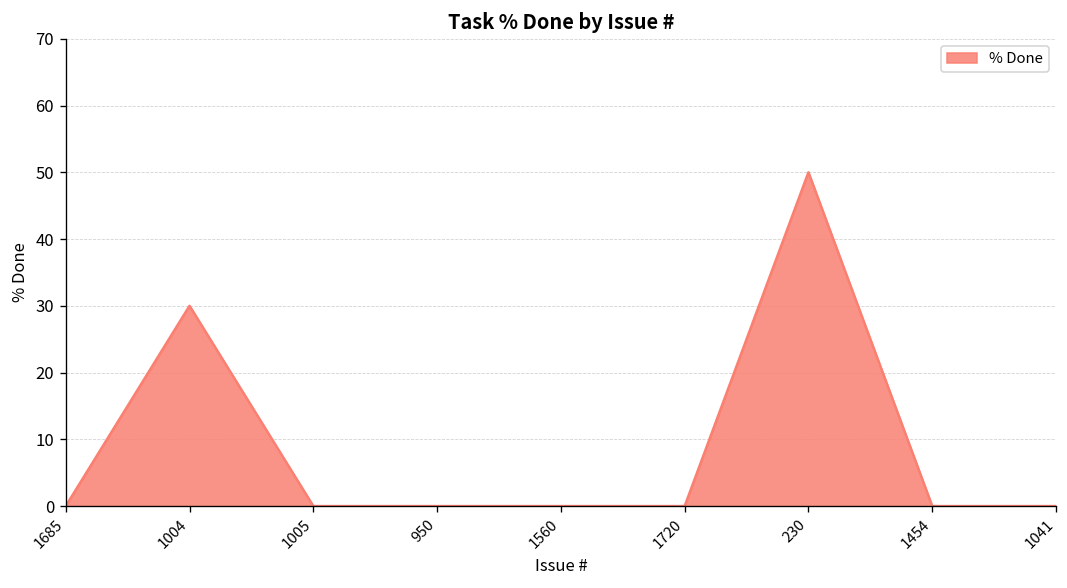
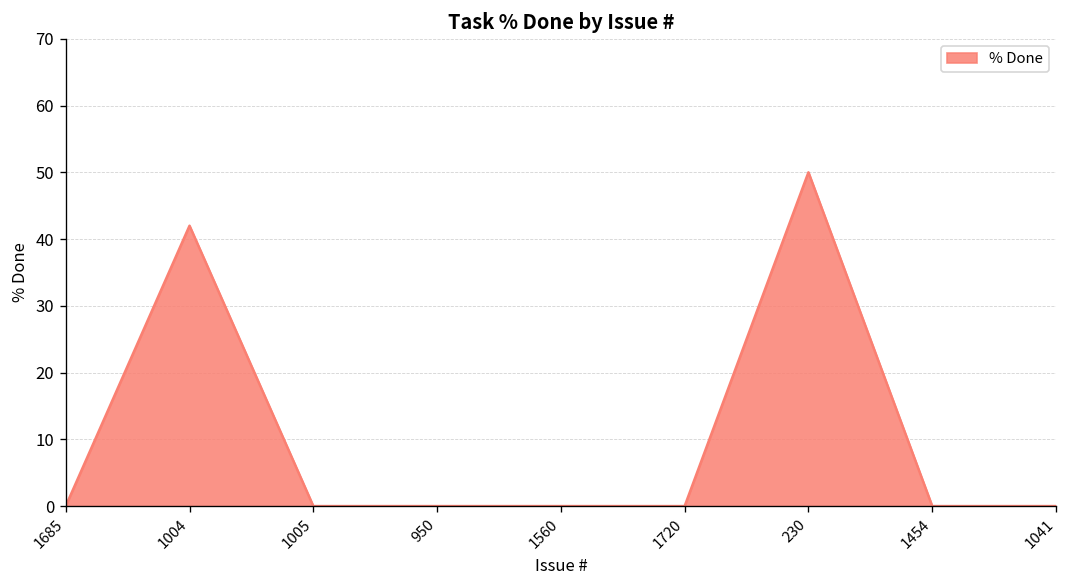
  {
    "1685": 0,
-   "1004": 30,
+   "1004": 42,
    "1005": 0,
    "950": 0,
    "1560": 0,
    "1720": 0,
    "230": 50,
    "1454": 0,
    "1041": 0
  }
